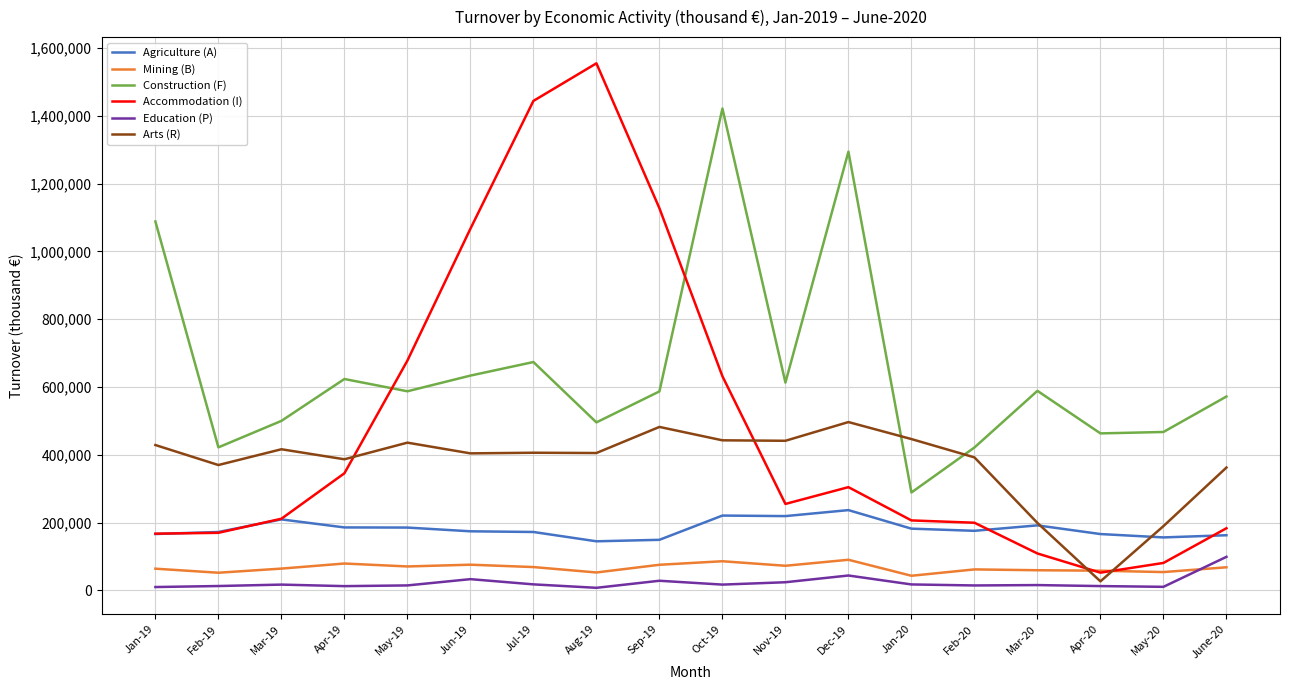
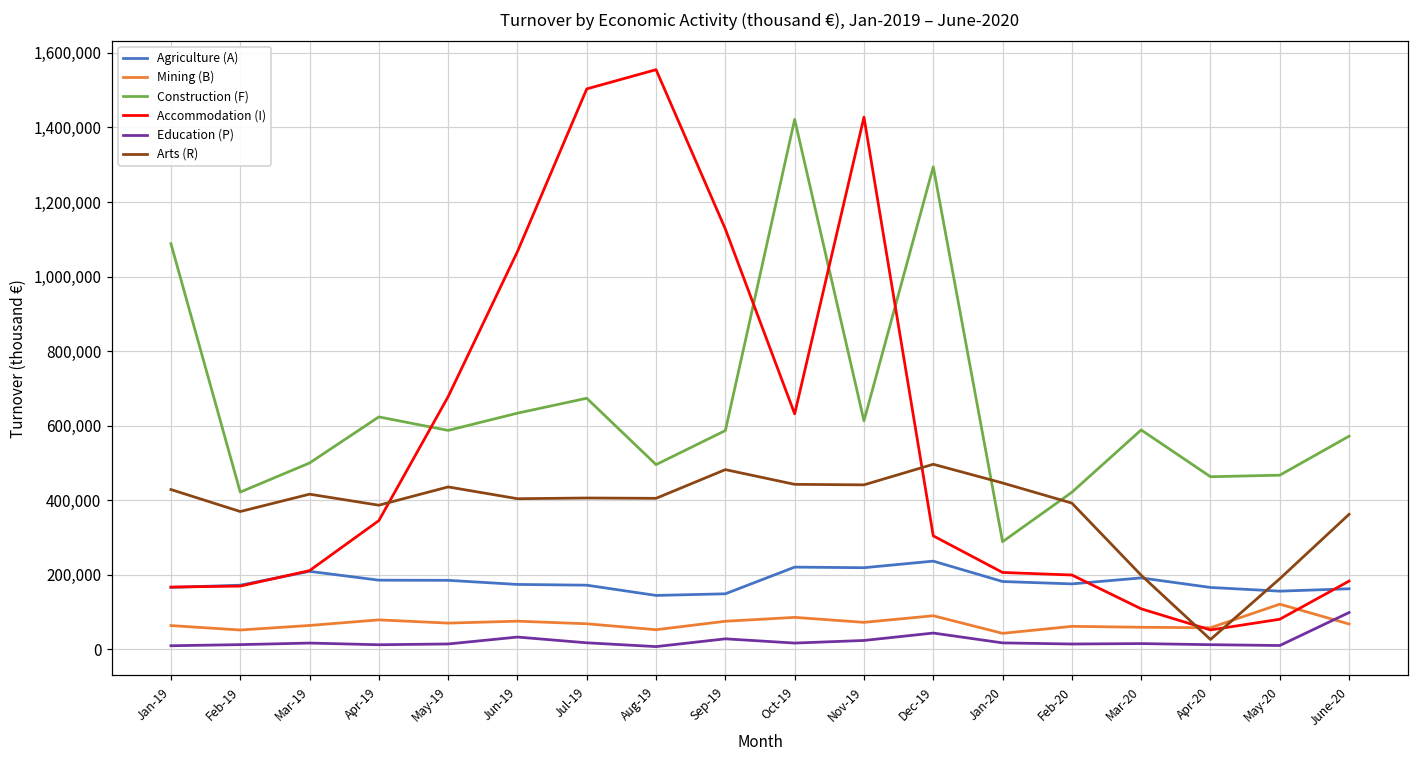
  {
    "Agriculture (A)": {
      "Apr-19": "190,000",
      "May-19": "190,000",
      "Jun-19": "170,000",
      "Jul-19": "170,000",
      "Aug-19": "140,000",
      "Sep-19": "150,000",
      "Oct-19": "220,000",
      "Nov-19": "220,000",
      "Dec-19": "240,000",
      "Jan-20": "180,000",
      "Feb-20": "180,000",
      "Apr-20": "170,000",
      "May-20": "160,000",
      "June-20": "160,000"
    },
    "Mining (B)": {
      "Jan-19": "60,000",
      "Feb-19": "50,000",
      "Mar-19": "60,000",
      "Apr-19": "80,000",
      "May-19": "70,000",
      "Jun-19": "80,000",
      "Jul-19": "70,000",
      "Aug-19": "50,000",
      "Sep-19": "80,000",
      "Oct-19": "90,000",
      "Nov-19": "70,000",
      "Dec-19": "90,000",
      "Jan-20": "40,000",
      "Feb-20": "60,000",
      "Mar-20": "60,000",
-     "May-20": "50,000",
+     "May-20": "120,000",
      "June-20": "70,000"
    },
    "Construction (F)": {
      "Jan-19": "1,090,000",
      "Feb-19": "420,000",
      "Mar-19": "500,000",
      "Apr-19": "620,000",
      "May-19": "590,000",
      "Jun-19": "630,000",
      "Jul-19": "670,000",
      "Aug-19": "500,000",
      "Sep-19": "590,000",
      "Oct-19": "1,420,000",
      "Nov-19": "610,000",
      "Dec-19": "1,290,000",
      "Jan-20": "290,000",
      "Feb-20": "420,000",
      "Mar-20": "590,000",
      "Apr-20": "460,000",
      "May-20": "470,000",
      "June-20": "570,000"
    },
    "Accommodation (I)": {
      "Apr-19": "350,000",
      "May-19": "680,000",
      "Jun-19": "1,070,000",
-     "Jul-19": "1,440,000",
+     "Jul-19": "1,500,000",
      "Aug-19": "1,550,000",
      "Sep-19": "1,130,000",
      "Oct-19": "630,000",
-     "Nov-19": "250,000",
+     "Nov-19": "1,430,000",
      "Dec-19": "300,000",
      "Jan-20": "210,000",
      "Feb-20": "200,000",
      "Mar-20": "110,000",
      "May-20": "80,000",
      "June-20": "180,000"
    },
    "Education (P)": {
      "Jan-19": "10,000",
      "Feb-19": "10,000",
      "Mar-19": "20,000",
      "Apr-19": "10,000",
      "May-19": "10,000",
      "Jun-19": "30,000",
      "Jul-19": "20,000",
      "Aug-19": "10,000",
      "Sep-19": "30,000",
      "Oct-19": "20,000",
      "Nov-19": "20,000",
      "Dec-19": "40,000",
      "Jan-20": "20,000",
      "Feb-20": "10,000",
      "Mar-20": "20,000",
      "Apr-20": "10,000",
      "May-20": "10,000",
      "June-20": "100,000"
    },
    "Arts (R)": {
      "Jan-19": "430,000",
      "Feb-19": "370,000",
      "Mar-19": "420,000",
      "Apr-19": "390,000",
      "May-19": "440,000",
      "Jun-19": "400,000",
      "Jul-19": "410,000",
      "Aug-19": "410,000",
      "Sep-19": "480,000",
      "Oct-19": "440,000",
      "Nov-19": "440,000",
      "Dec-19": "500,000",
      "Jan-20": "450,000",
      "Feb-20": "390,000",
      "Apr-20": "30,000",
      "May-20": "190,000",
      "June-20": "360,000"
    }
  }
